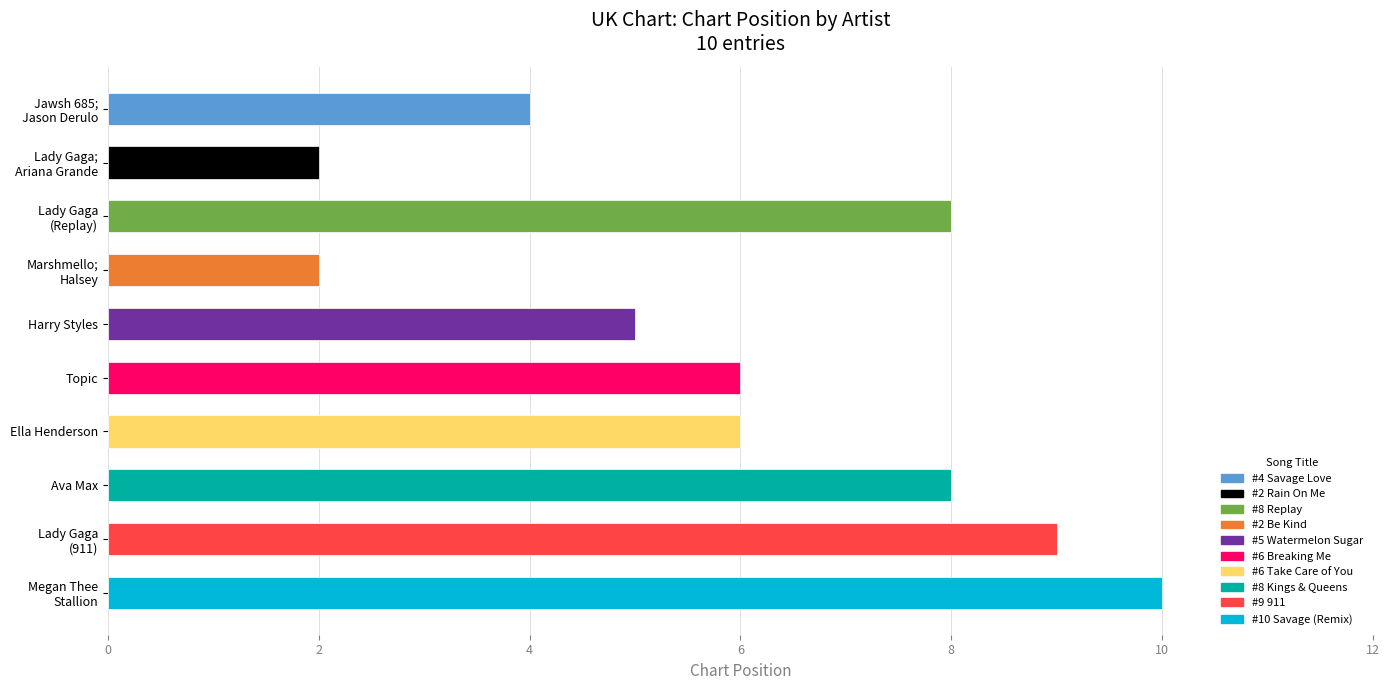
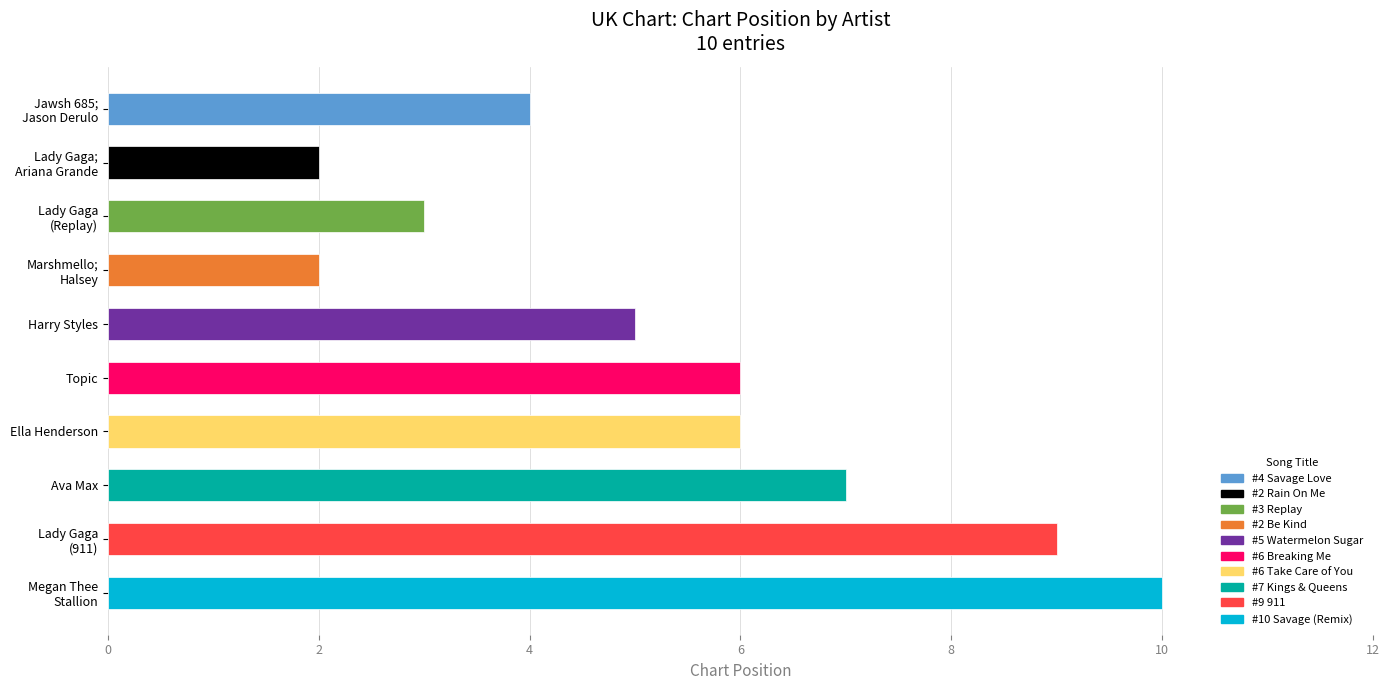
  {
-   "Lady Gaga (Replay)": 8,
-   "Ava Max": 8
+   "Lady Gaga (Replay)": 3,
+   "Ava Max": 7
  }
